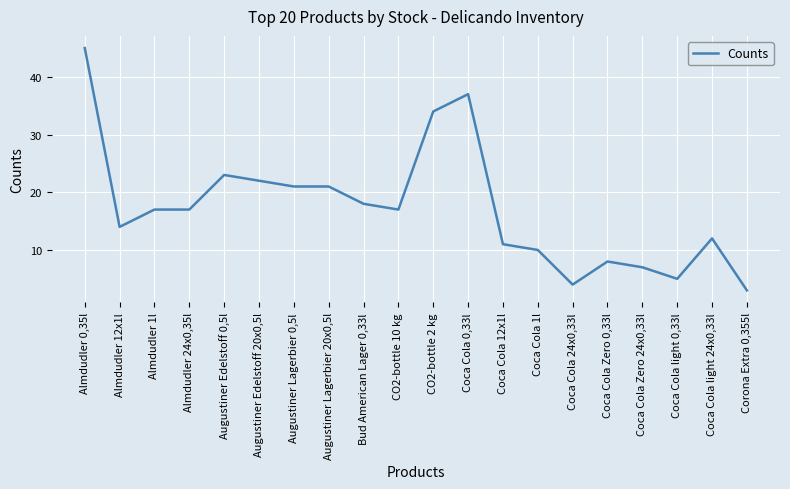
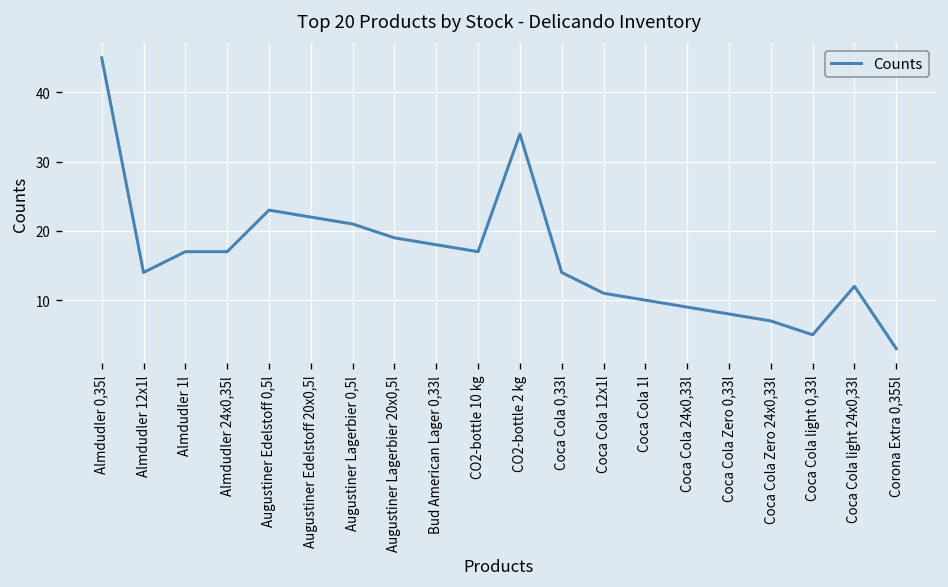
  {
    "Almdudler 0,35l": 45,
    "Almdudler 12x1l": 14,
    "Almdudler 1l": 17,
    "Almdudler 24x0,35l": 17,
    "Augustiner Edelstoff 0,5l": 23,
    "Augustiner Edelstoff 20x0,5l": 22,
    "Augustiner Lagerbier 0,5l": 21,
-   "Augustiner Lagerbier 20x0,5l": 21,
+   "Augustiner Lagerbier 20x0,5l": 19,
    "Bud American Lager 0,33l": 18,
    "CO2-bottle 10 kg": 17,
    "CO2-bottle 2 kg": 34,
-   "Coca Cola 0,33l": 37,
+   "Coca Cola 0,33l": 14,
    "Coca Cola 12x1l": 11,
    "Coca Cola 1l": 10,
-   "Coca Cola 24x0,33l": 4,
+   "Coca Cola 24x0,33l": 9,
    "Coca Cola Zero 0,33l": 8,
    "Coca Cola Zero 24x0,33l": 7,
    "Coca Cola light 0,33l": 5,
    "Coca Cola light 24x0,33l": 12,
    "Corona Extra 0,355l": 3
  }
